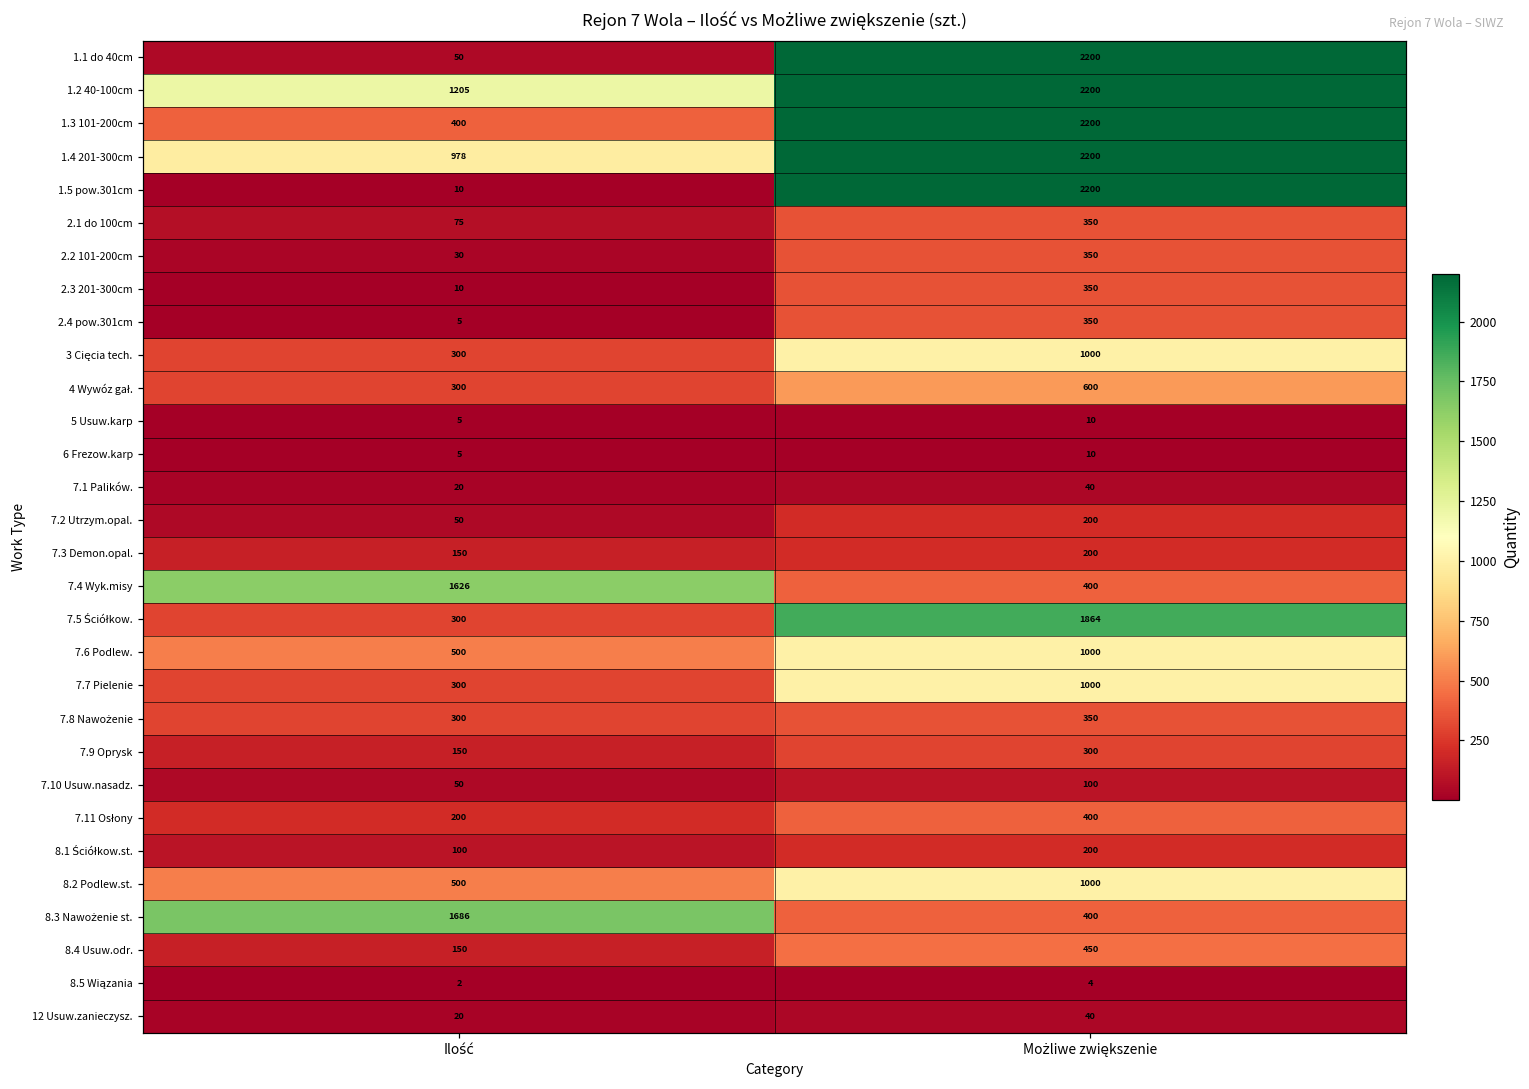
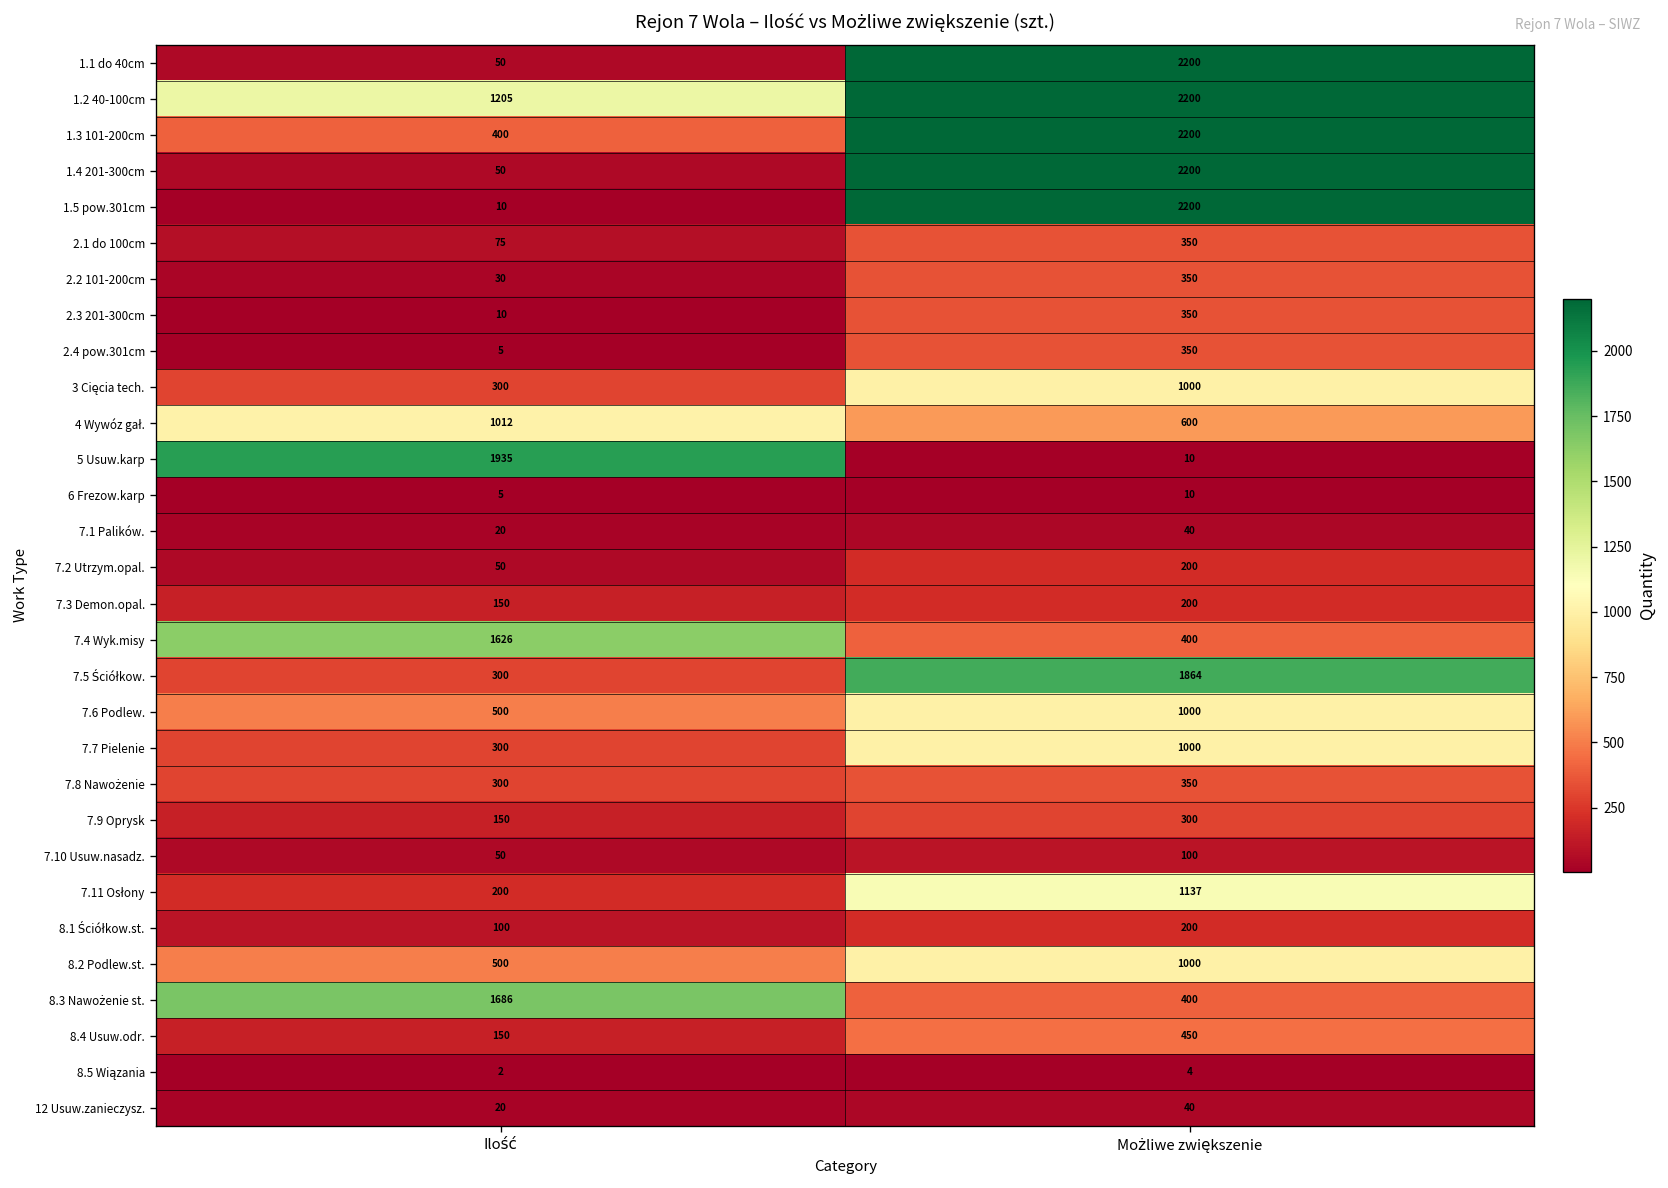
  {
    "1.1 do 40cm": {
      "Ilość": 50,
      "Możliwe zwiększenie": 2200
    },
    "1.2 40-100cm": {
      "Ilość": 1205,
      "Możliwe zwiększenie": 2200
    },
    "1.3 101-200cm": {
      "Ilość": 400,
      "Możliwe zwiększenie": 2200
    },
    "1.4 201-300cm": {
-     "Ilość": 978,
+     "Ilość": 50,
      "Możliwe zwiększenie": 2200
    },
    "1.5 pow.301cm": {
      "Ilość": 10,
      "Możliwe zwiększenie": 2200
    },
    "2.1 do 100cm": {
      "Ilość": 75,
      "Możliwe zwiększenie": 350
    },
    "2.2 101-200cm": {
      "Ilość": 30,
      "Możliwe zwiększenie": 350
    },
    "2.3 201-300cm": {
      "Ilość": 10,
      "Możliwe zwiększenie": 350
    },
    "2.4 pow.301cm": {
      "Ilość": 5,
      "Możliwe zwiększenie": 350
    },
    "3 Cięcia tech.": {
      "Ilość": 300,
      "Możliwe zwiększenie": 1000
    },
    "4 Wywóz gał.": {
-     "Ilość": 300,
+     "Ilość": 1012,
      "Możliwe zwiększenie": 600
    },
    "5 Usuw.karp": {
-     "Ilość": 5,
+     "Ilość": 1935,
      "Możliwe zwiększenie": 10
    },
    "6 Frezow.karp": {
      "Ilość": 5,
      "Możliwe zwiększenie": 10
    },
    "7.1 Palików.": {
      "Ilość": 20,
      "Możliwe zwiększenie": 40
    },
    "7.2 Utrzym.opal.": {
      "Ilość": 50,
      "Możliwe zwiększenie": 200
    },
    "7.3 Demon.opal.": {
      "Ilość": 150,
      "Możliwe zwiększenie": 200
    },
    "7.4 Wyk.misy": {
      "Ilość": 1626,
      "Możliwe zwiększenie": 400
    },
    "7.5 Ściółkow.": {
      "Ilość": 300,
      "Możliwe zwiększenie": 1864
    },
    "7.6 Podlew.": {
      "Ilość": 500,
      "Możliwe zwiększenie": 1000
    },
    "7.7 Pielenie": {
      "Ilość": 300,
      "Możliwe zwiększenie": 1000
    },
    "7.8 Nawożenie": {
      "Ilość": 300,
      "Możliwe zwiększenie": 350
    },
    "7.9 Oprysk": {
      "Ilość": 150,
      "Możliwe zwiększenie": 300
    },
    "7.10 Usuw.nasadz.": {
      "Ilość": 50,
      "Możliwe zwiększenie": 100
    },
    "7.11 Osłony": {
      "Ilość": 200,
-     "Możliwe zwiększenie": 400
+     "Możliwe zwiększenie": 1137
    },
    "8.1 Ściółkow.st.": {
      "Ilość": 100,
      "Możliwe zwiększenie": 200
    },
    "8.2 Podlew.st.": {
      "Ilość": 500,
      "Możliwe zwiększenie": 1000
    },
    "8.3 Nawożenie st.": {
      "Ilość": 1686,
      "Możliwe zwiększenie": 400
    },
    "8.4 Usuw.odr.": {
      "Ilość": 150,
      "Możliwe zwiększenie": 450
    },
    "8.5 Wiązania": {
      "Ilość": 2,
      "Możliwe zwiększenie": 4
    },
    "12 Usuw.zanieczysz.": {
      "Ilość": 20,
      "Możliwe zwiększenie": 40
    }
  }
